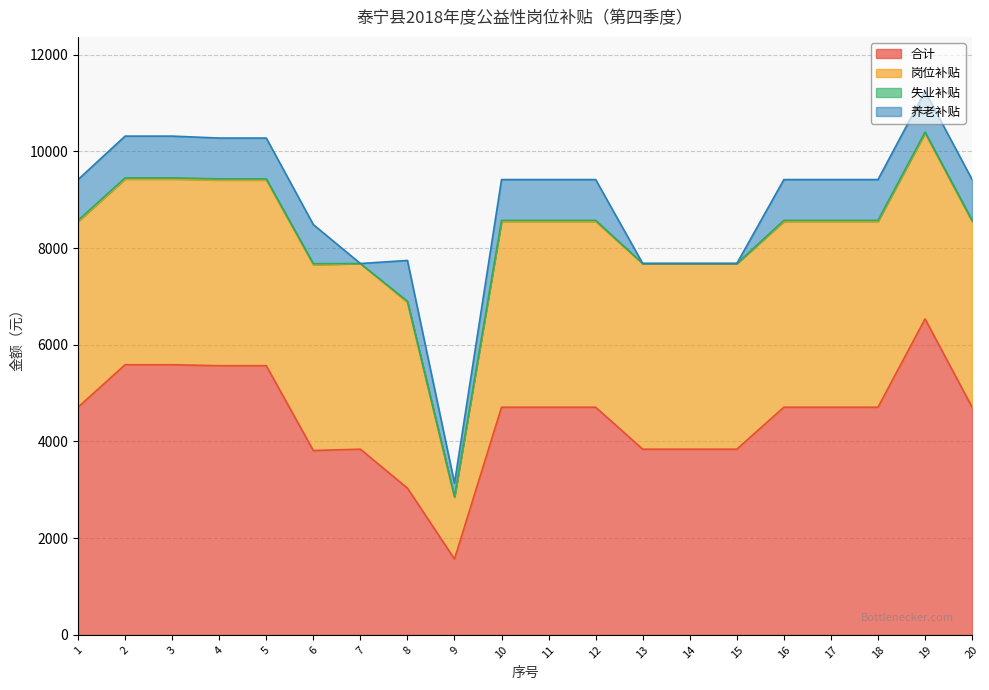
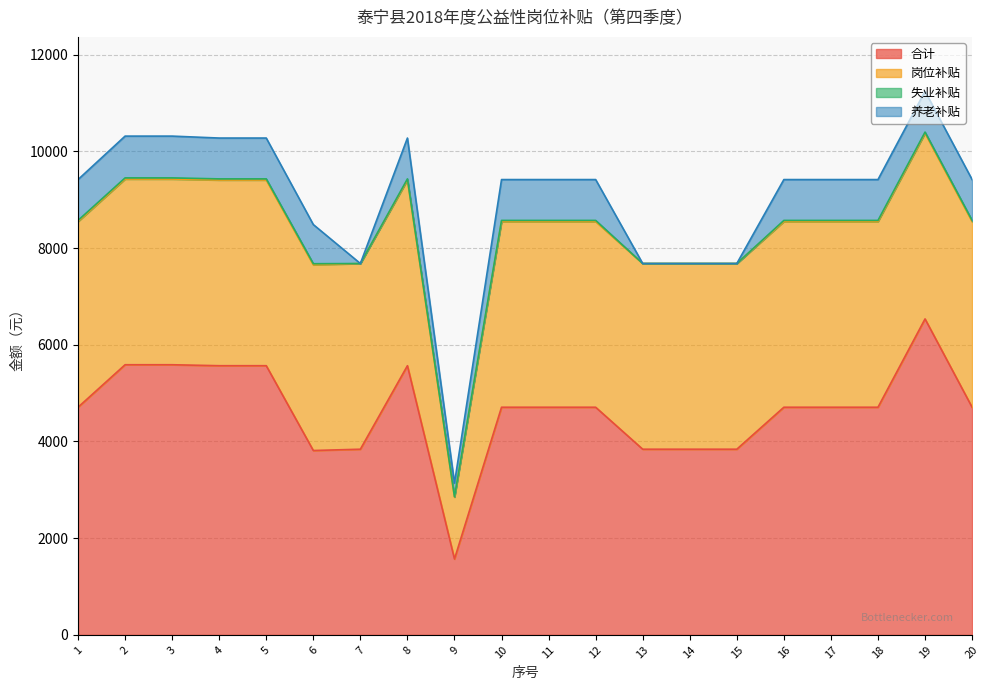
  {
    "合计": {
      "1": 4700,
      "2": 5600,
      "3": 5600,
      "4": 5600,
      "5": 5600,
      "6": 3800,
      "7": 3800,
-     "8": 3000,
+     "8": 5600,
      "9": 1600,
      "10": 4700,
      "11": 4700,
      "12": 4700,
      "13": 3800,
      "14": 3800,
      "15": 3800,
      "16": 4700,
      "17": 4700,
      "18": 4700,
      "19": 6500,
      "20": 4700
    },
    "养老补贴": {
      "1": 800,
      "2": 900,
      "3": 900,
      "4": 800,
      "5": 800,
      "6": 800,
      "8": 800,
      "9": 300,
      "10": 800,
      "11": 800,
      "12": 800,
      "16": 800,
      "17": 800,
      "18": 800,
      "20": 800
    }
  }
